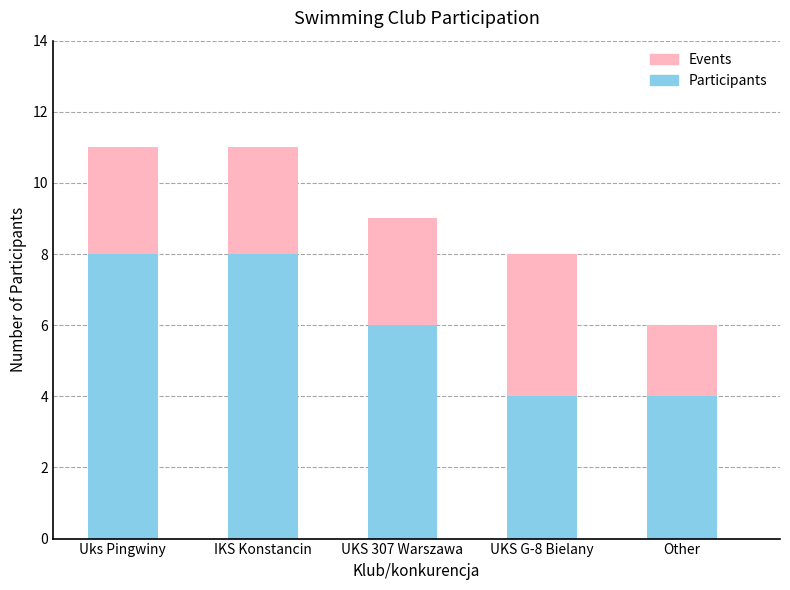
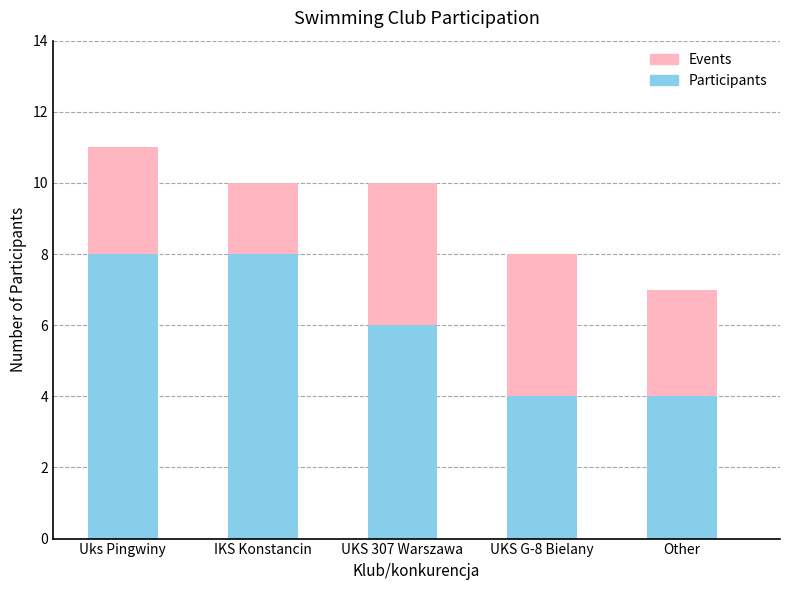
  {
    "Participants": {
      "Uks Pingwiny": 8,
      "IKS Konstancin": 8,
      "UKS 307 Warszawa": 6,
      "UKS G-8 Bielany": 4,
      "Other": 4
    },
    "Events": {
      "Uks Pingwiny": 3,
-     "IKS Konstancin": 3,
-     "UKS 307 Warszawa": 3,
+     "IKS Konstancin": 2,
+     "UKS 307 Warszawa": 4,
      "UKS G-8 Bielany": 4,
-     "Other": 2
+     "Other": 3
    }
  }
